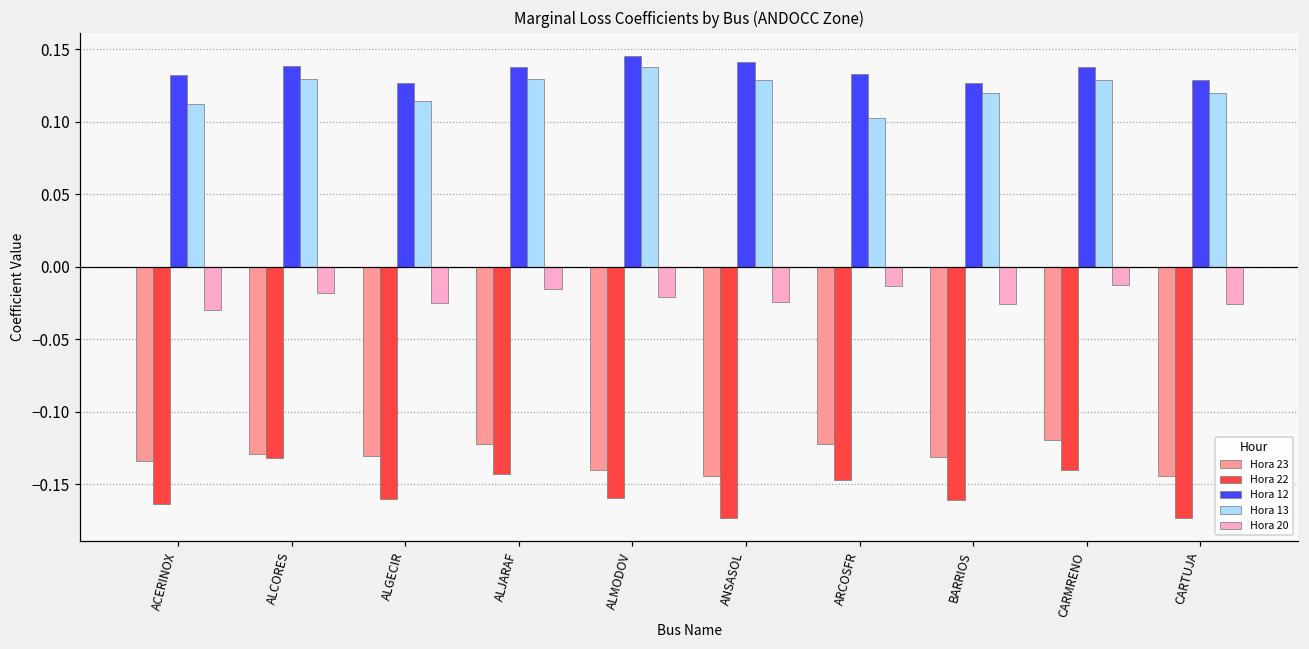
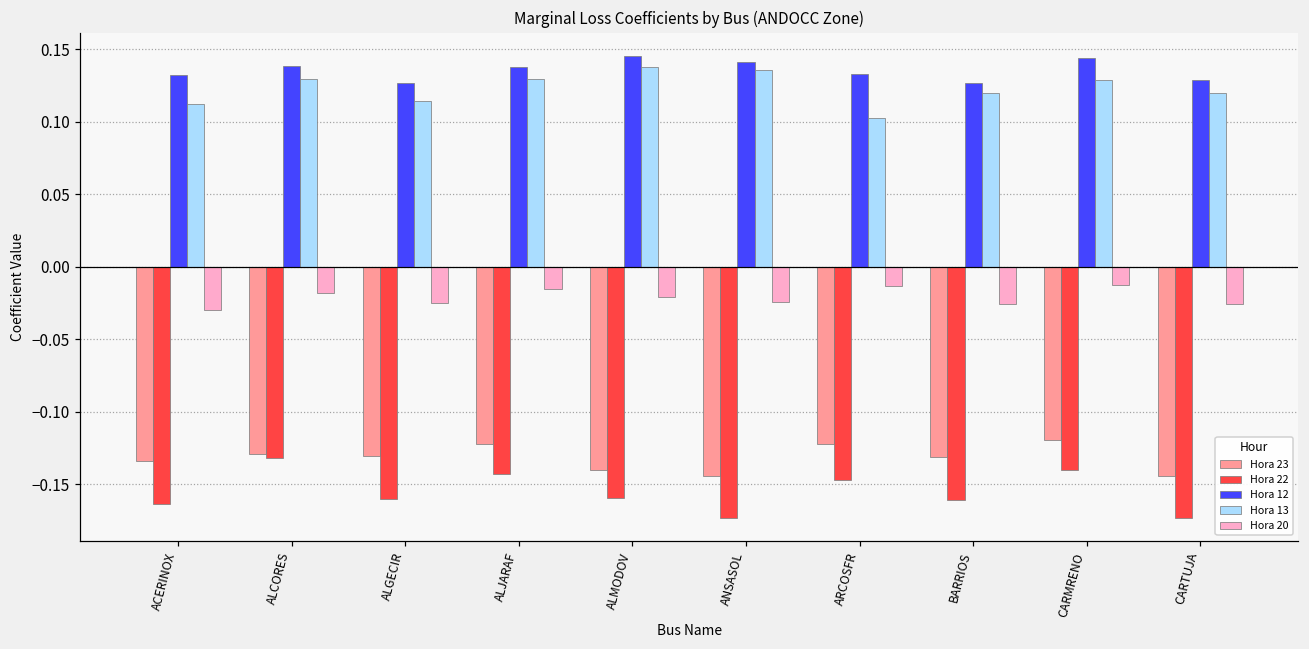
  {
    "Hora 22": {
      "ACERINOX": -0.164,
      "ALCORES": -0.132,
      "ALGECIR": -0.160,
      "ALJARAF": -0.143,
      "ALMODOV": -0.159,
      "ANSASOL": -0.173,
      "ARCOSFR": -0.147,
      "BARRIOS": -0.161,
      "CARMRENO": -0.140,
      "CARTUJA": -0.173
    },
    "Hora 12": {
      "ACERINOX": 0.133,
      "ALCORES": 0.138,
      "ALGECIR": 0.127,
      "ALJARAF": 0.138,
      "ALMODOV": 0.145,
      "ANSASOL": 0.141,
      "ARCOSFR": 0.133,
      "BARRIOS": 0.127,
-     "CARMRENO": 0.138,
+     "CARMRENO": 0.144,
      "CARTUJA": 0.129
    },
    "Hora 13": {
      "ACERINOX": 0.113,
      "ALCORES": 0.129,
      "ALGECIR": 0.114,
      "ALJARAF": 0.130,
      "ALMODOV": 0.138,
-     "ANSASOL": 0.129,
+     "ANSASOL": 0.136,
      "ARCOSFR": 0.103,
      "BARRIOS": 0.120,
      "CARMRENO": 0.129,
      "CARTUJA": 0.120
    }
  }
